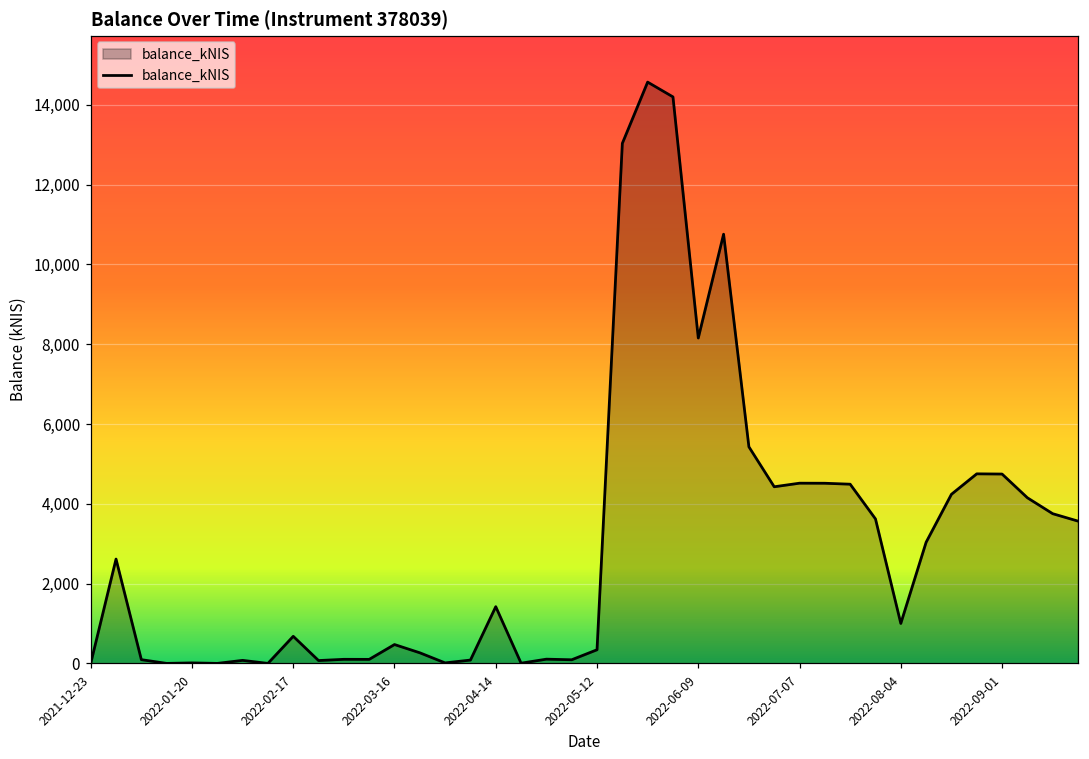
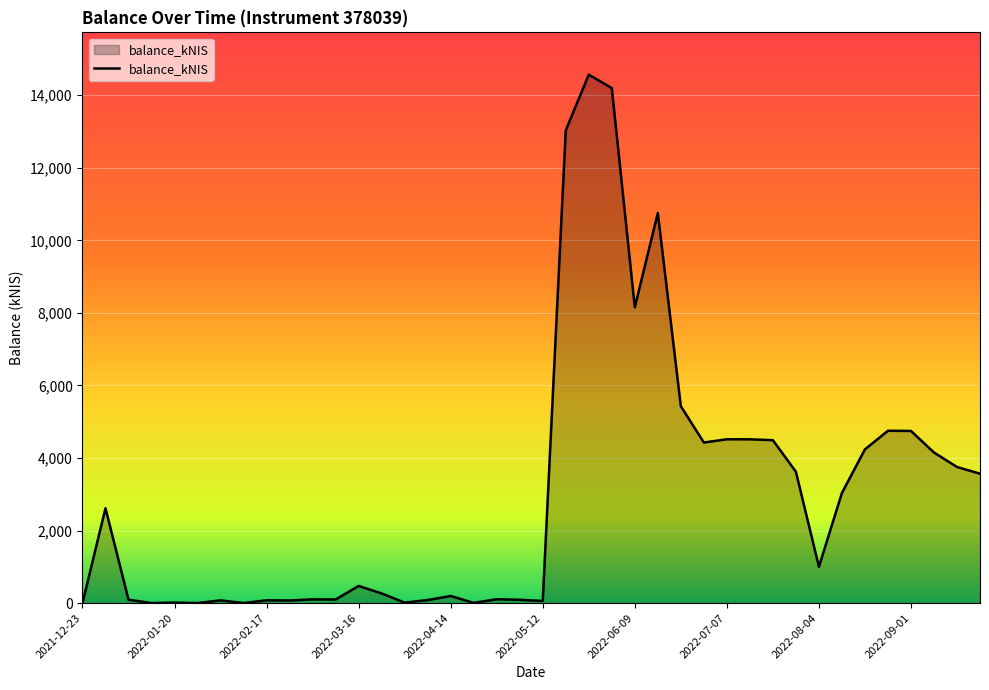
  {
    "2021-12-23": "0",
    "2022-01-20": "0",
-   "2022-02-17": "700",
+   "2022-02-17": "100",
    "2022-03-16": "500",
-   "2022-04-14": "1,400",
-   "2022-05-12": "300",
+   "2022-04-14": "200",
+   "2022-05-12": "100",
    "2022-06-09": "8,200",
    "2022-07-07": "4,500",
    "2022-08-04": "1,000",
    "2022-09-01": "4,700"
  }
